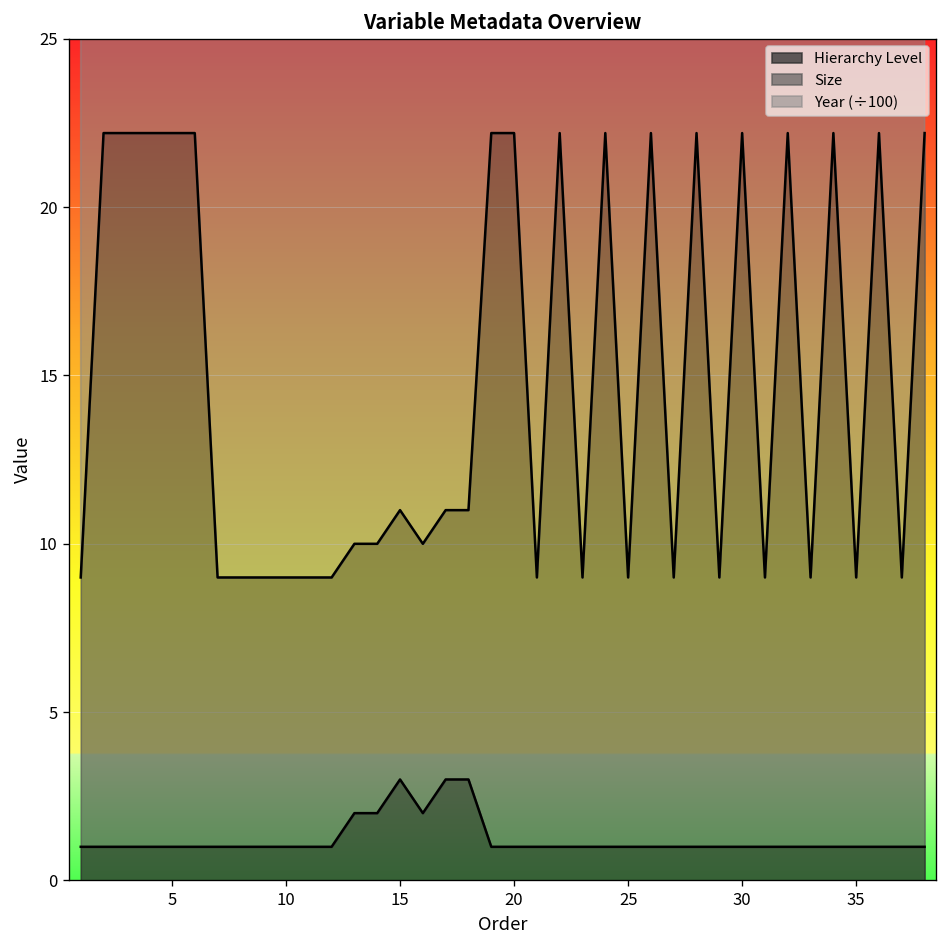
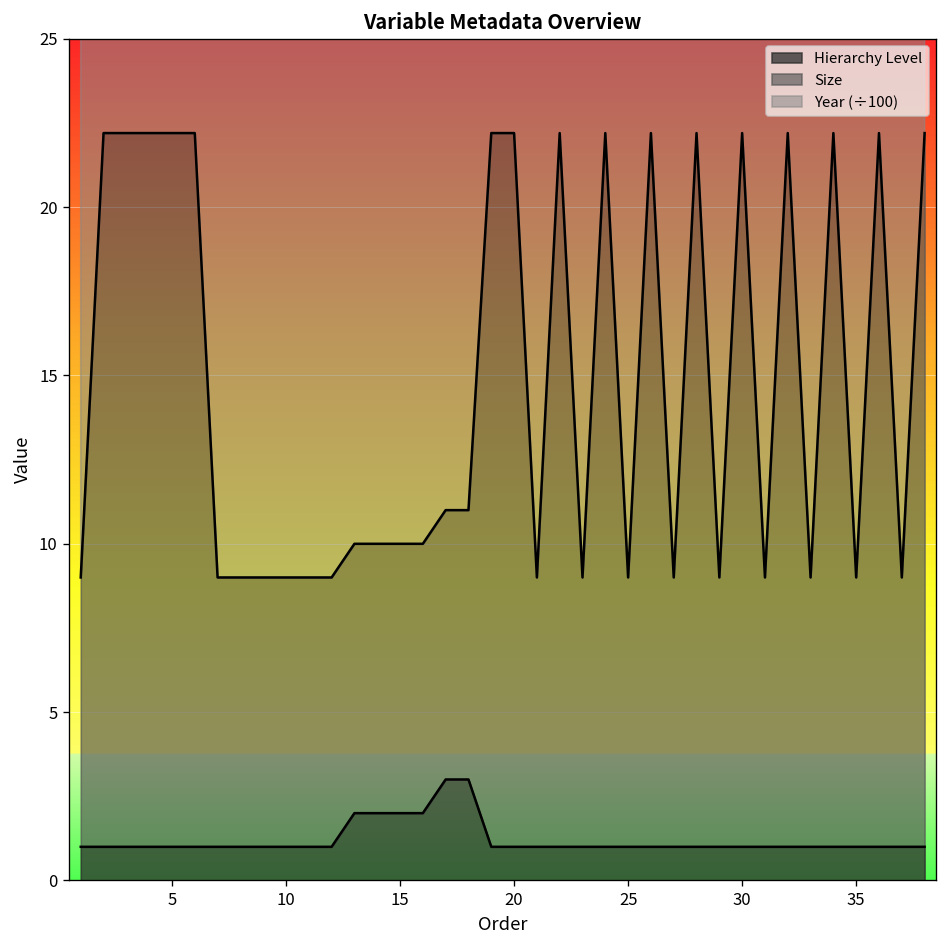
  {
    "Hierarchy Level": {
      "5": 1,
      "10": 1,
-     "15": 3,
+     "15": 2,
      "20": 1,
      "25": 1,
      "30": 1,
      "35": 1
    },
    "Size": {
      "5": 21.2,
      "10": 8,
      "15": 8,
      "20": 21.2,
      "25": 8,
      "30": 21.2,
      "35": 8
    }
  }
